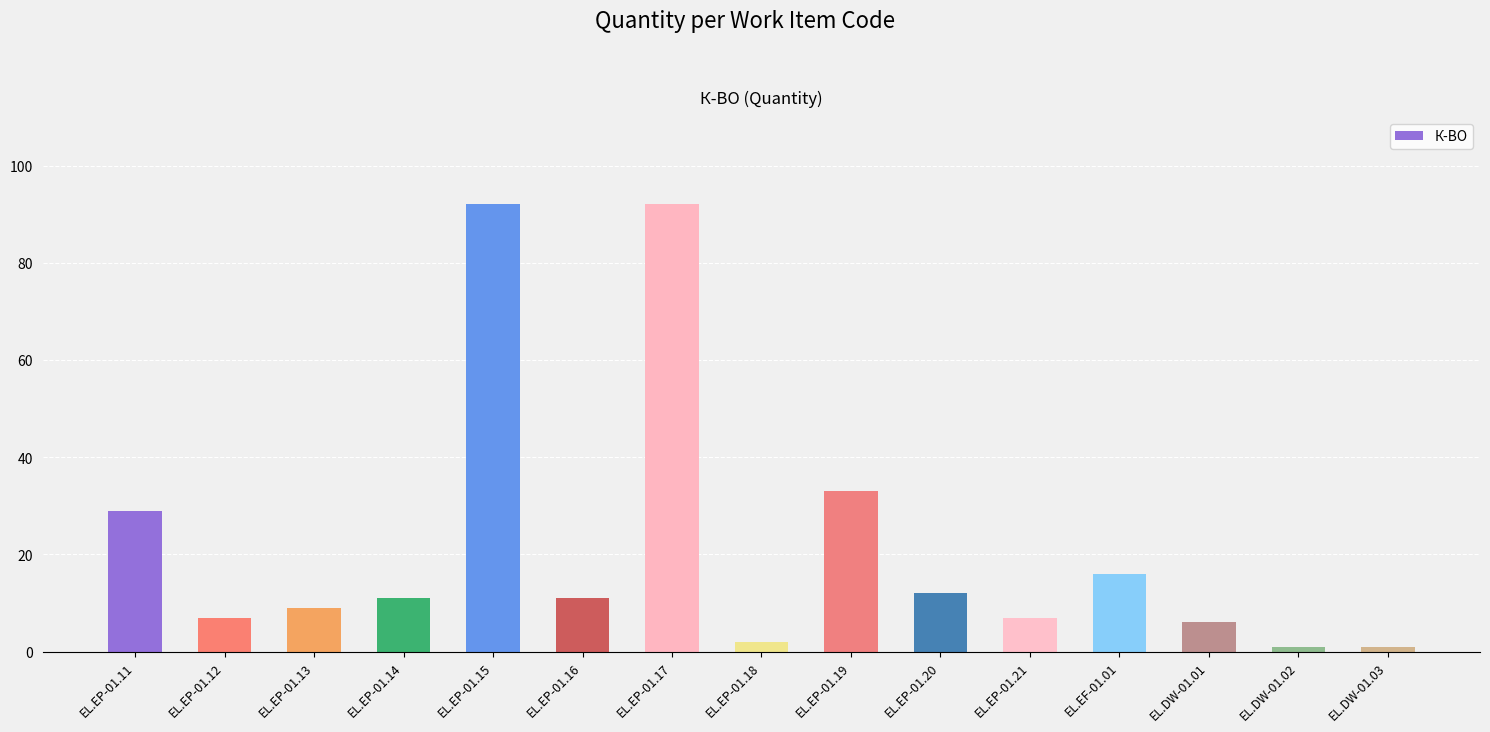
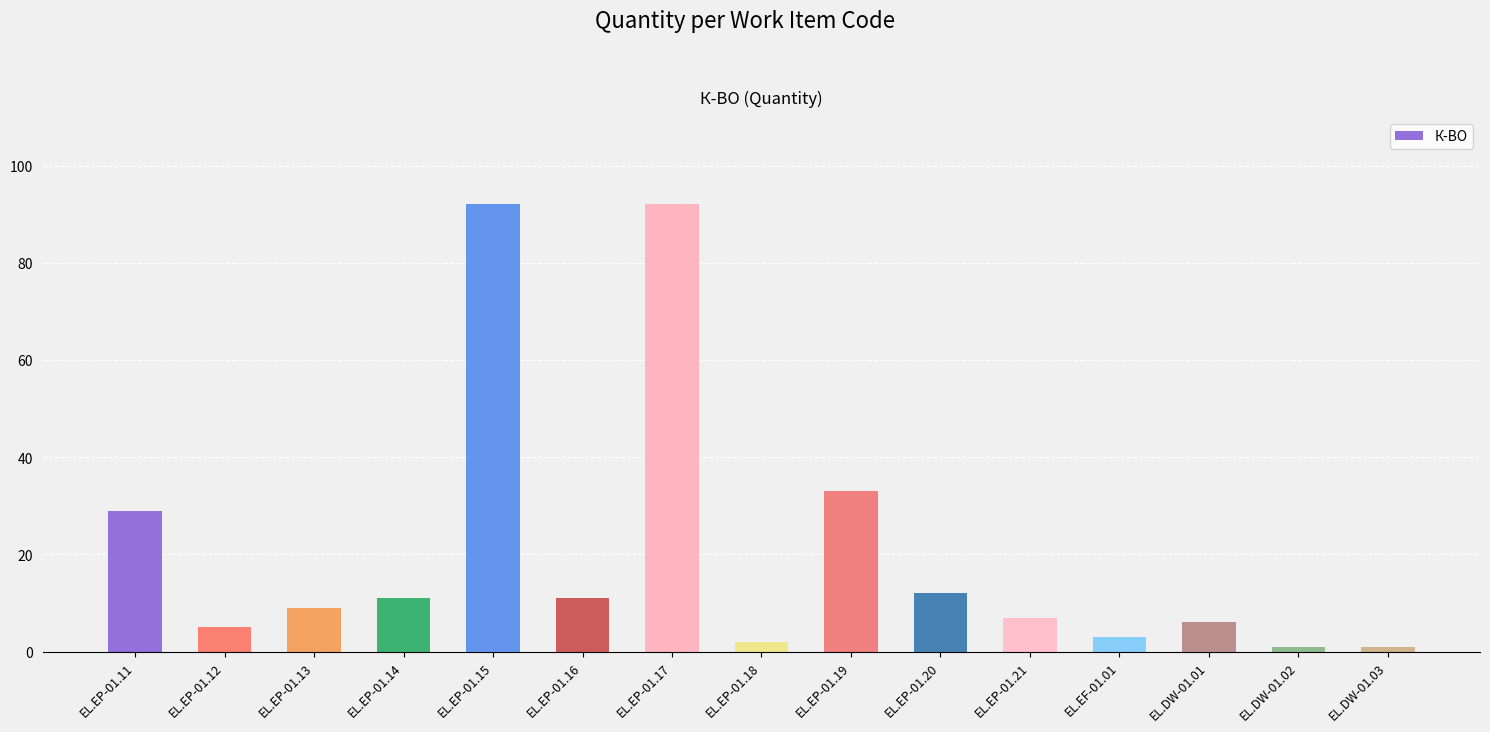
  {
    "EL.EP-01.11": 29,
-   "EL.EP-01.12": 7,
+   "EL.EP-01.12": 5,
    "EL.EP-01.13": 9,
    "EL.EP-01.14": 11,
    "EL.EP-01.15": 92,
    "EL.EP-01.16": 11,
    "EL.EP-01.17": 92,
    "EL.EP-01.18": 2,
    "EL.EP-01.19": 33,
    "EL.EP-01.20": 12,
    "EL.EP-01.21": 7,
-   "EL.EF-01.01": 16,
+   "EL.EF-01.01": 3,
    "ЕL.DW-01.01": 6,
    "ЕL.DW-01.02": 1,
    "ЕL.DW-01.03": 1
  }
